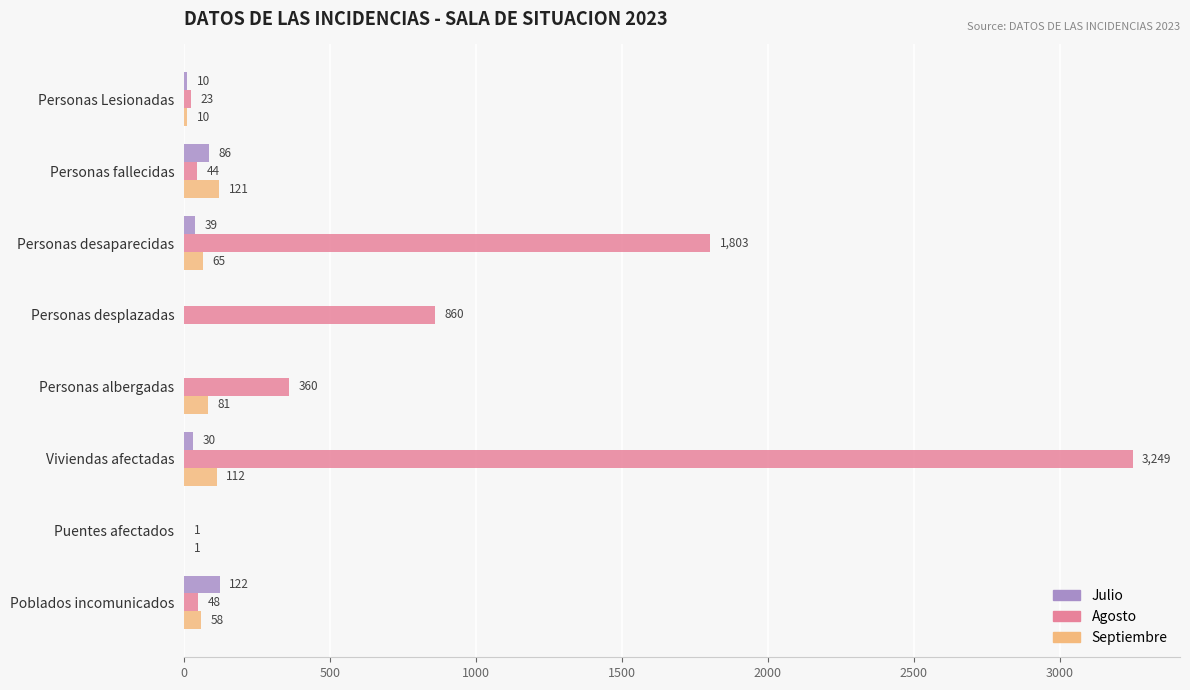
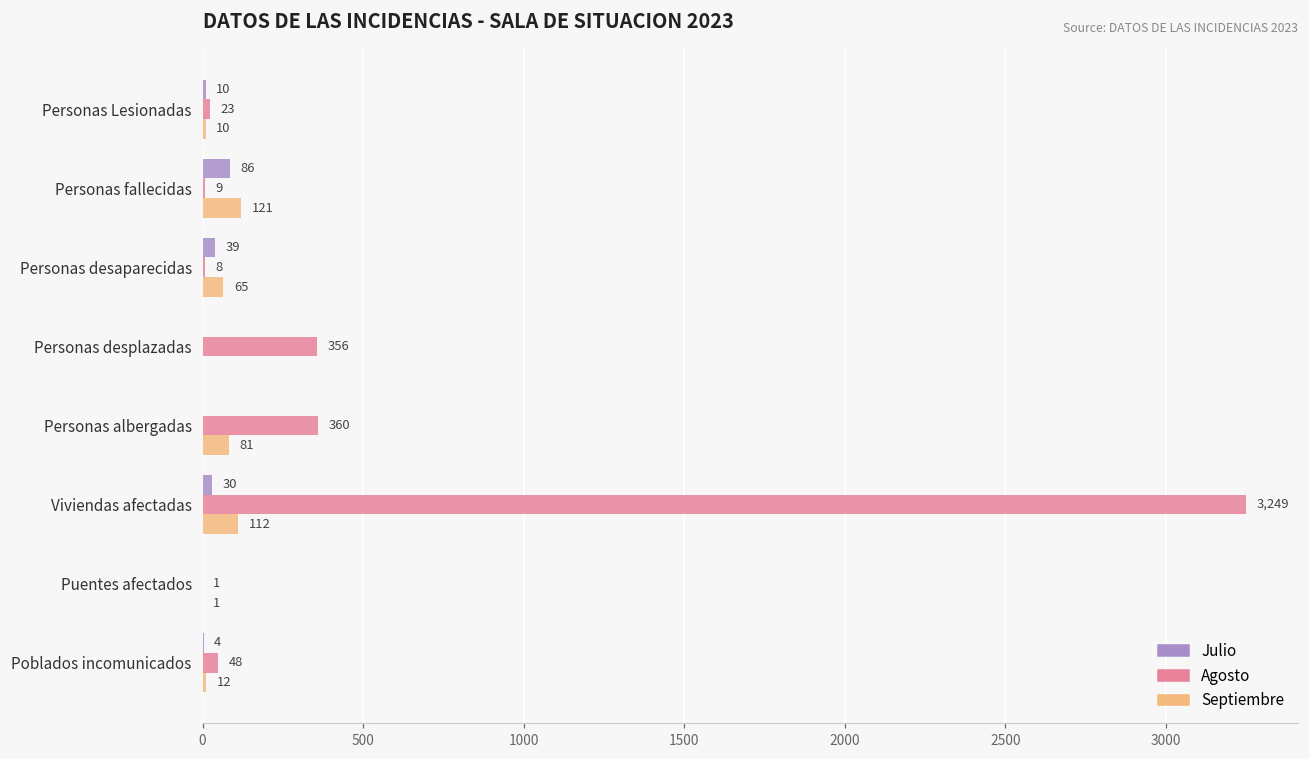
  {
    "Julio": {
      "Personas Lesionadas": "10",
      "Personas fallecidas": "86",
      "Personas desaparecidas": "39",
      "Viviendas afectadas": "30",
-     "Poblados incomunicados": "122"
+     "Poblados incomunicados": "4"
    },
    "Agosto": {
      "Personas Lesionadas": "23",
-     "Personas fallecidas": "44",
-     "Personas desaparecidas": "1,803",
-     "Personas desplazadas": "860",
+     "Personas fallecidas": "9",
+     "Personas desaparecidas": "8",
+     "Personas desplazadas": "356",
      "Personas albergadas": "360",
      "Viviendas afectadas": "3,249",
      "Puentes afectados": "1",
      "Poblados incomunicados": "48"
    },
    "Septiembre": {
      "Personas Lesionadas": "10",
      "Personas fallecidas": "121",
      "Personas desaparecidas": "65",
      "Personas albergadas": "81",
      "Viviendas afectadas": "112",
      "Puentes afectados": "1",
-     "Poblados incomunicados": "58"
+     "Poblados incomunicados": "12"
    }
  }
